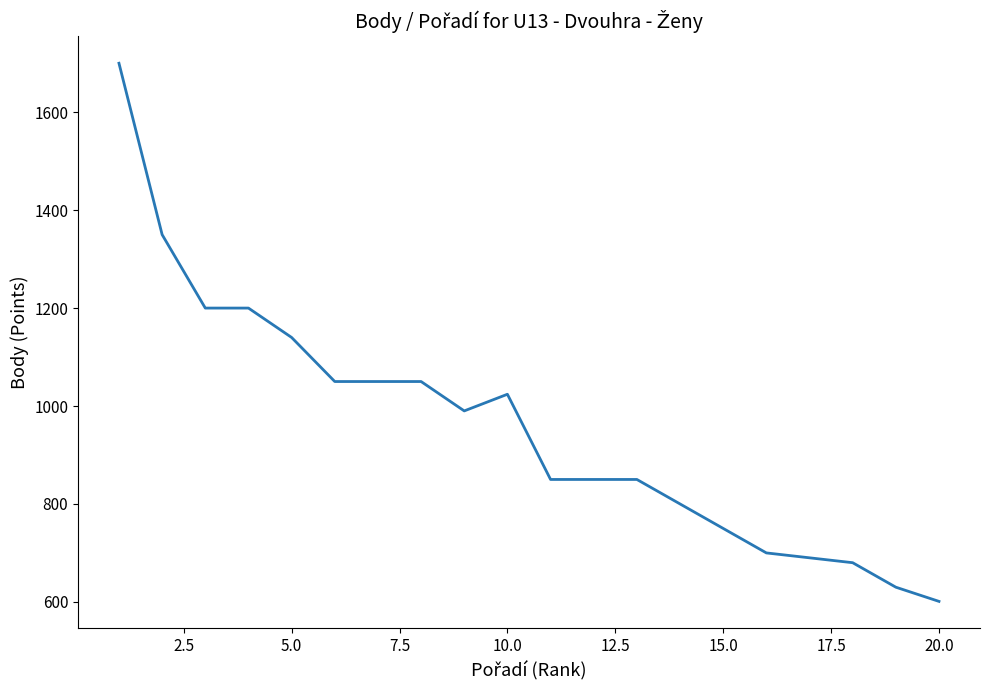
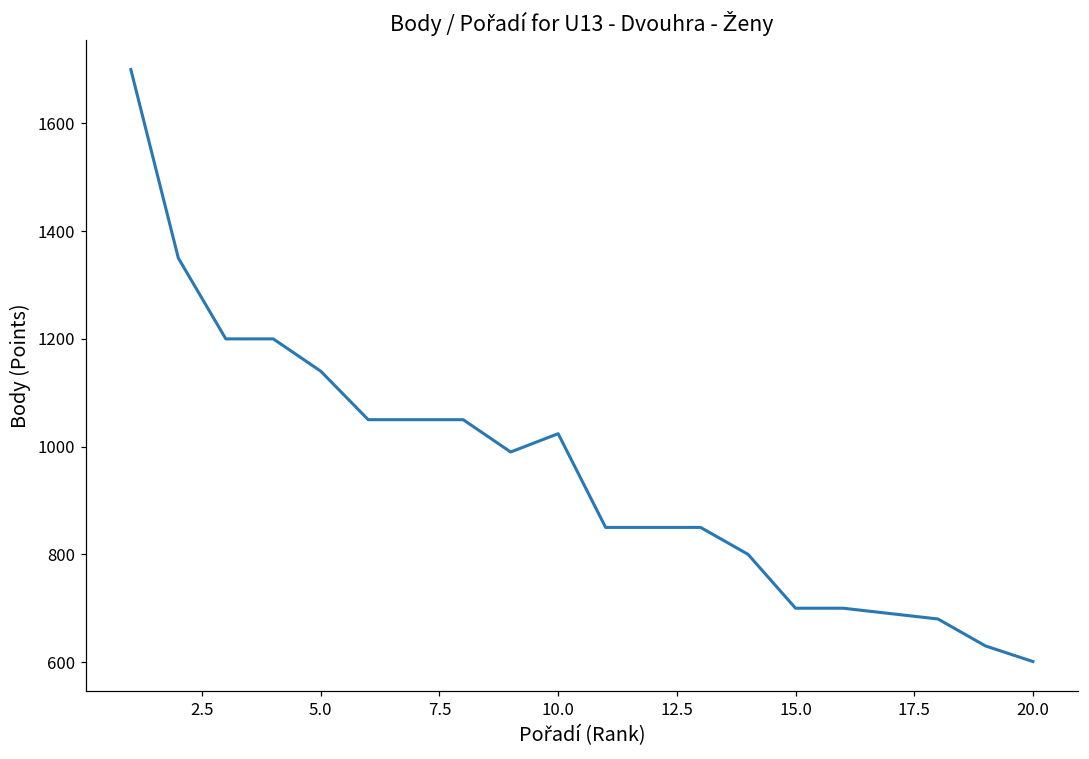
  {
    "5.0": 1140,
    "10.0": 1020,
-   "15.0": 750,
+   "15.0": 700,
    "20.0": 600
  }
